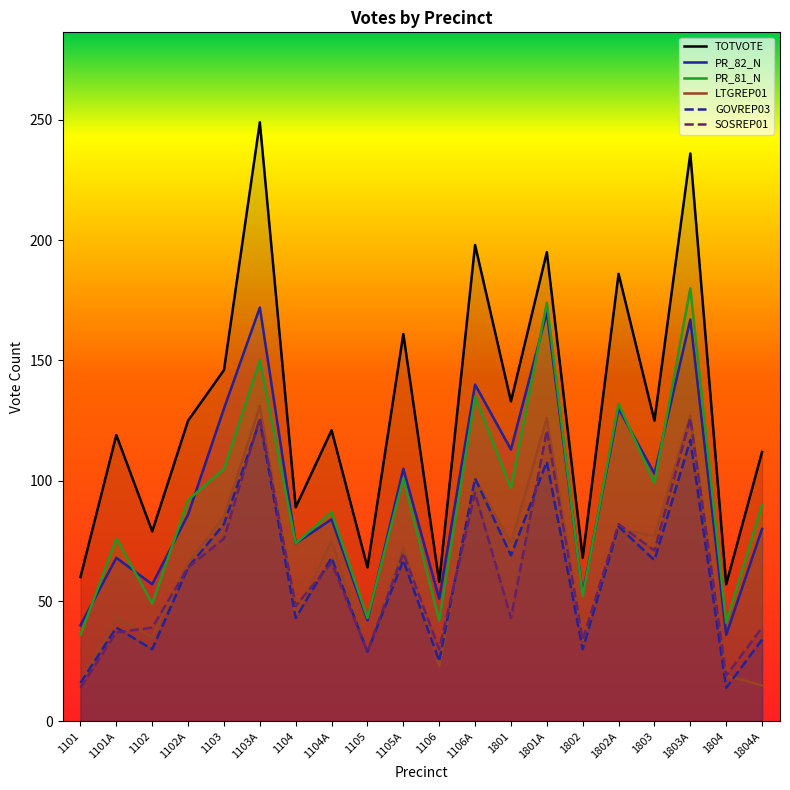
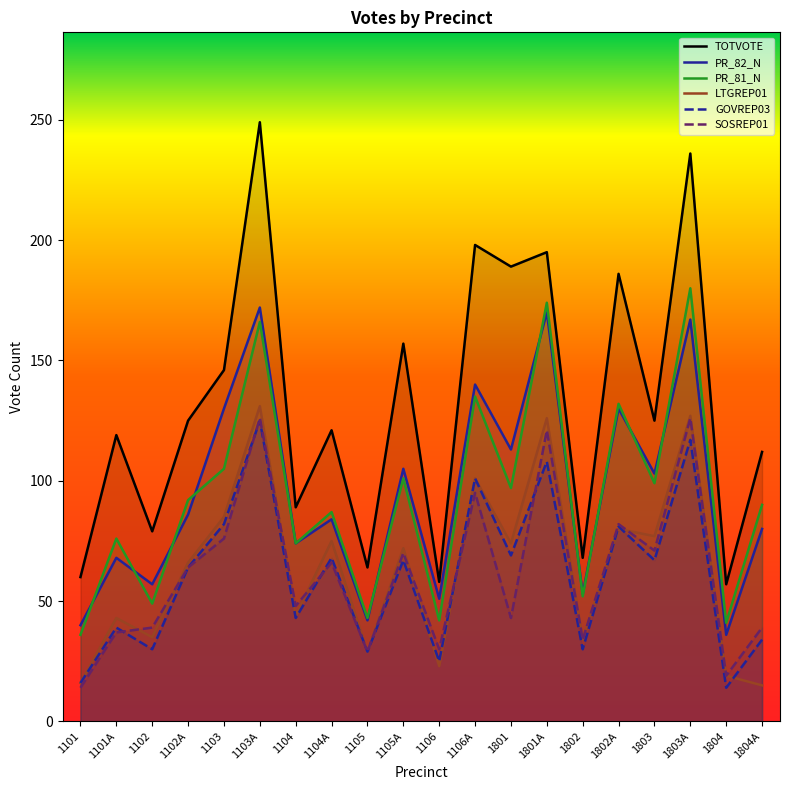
  {
    "TOTVOTE": {
      "1101": 60,
      "1101A": 119,
      "1102": 79,
      "1102A": 125,
      "1103": 146,
      "1103A": 249,
      "1104": 89,
      "1104A": 121,
      "1105": 64,
-     "1105A": 161,
+     "1105A": 157,
      "1106": 58,
      "1106A": 198,
-     "1801": 133,
+     "1801": 189,
      "1801A": 195,
      "1802": 68,
      "1802A": 186,
      "1803": 125,
      "1803A": 236,
      "1804": 57,
      "1804A": 112
    },
    "PR_81_N": {
      "1101": 36,
      "1101A": 76,
      "1102": 49,
      "1102A": 92,
      "1103": 105,
-     "1103A": 150,
+     "1103A": 166,
      "1104A": 87,
      "1105A": 101,
      "1106": 42,
      "1106A": 135,
      "1801": 97,
      "1801A": 174,
      "1802A": 132,
      "1803": 99,
      "1803A": 180,
      "1804": 41,
      "1804A": 90
    },
    "LTGREP01": {
      "1101A": 43,
      "1102": 35,
      "1102A": 66,
      "1103": 85,
      "1103A": 131,
      "1104A": 75,
      "1105A": 72,
      "1106": 23,
      "1801": 74,
      "1801A": 126,
      "1803": 77,
      "1804A": 15
    },
    "SOSREP01": {
      "1101": 14,
      "1101A": 37,
      "1102": 39,
      "1103": 76,
      "1104": 48,
      "1104A": 66,
      "1105A": 70,
      "1106": 30,
      "1106A": 95,
      "1801": 43,
      "1801A": 121,
      "1803": 71,
      "1804A": 39
    }
  }
